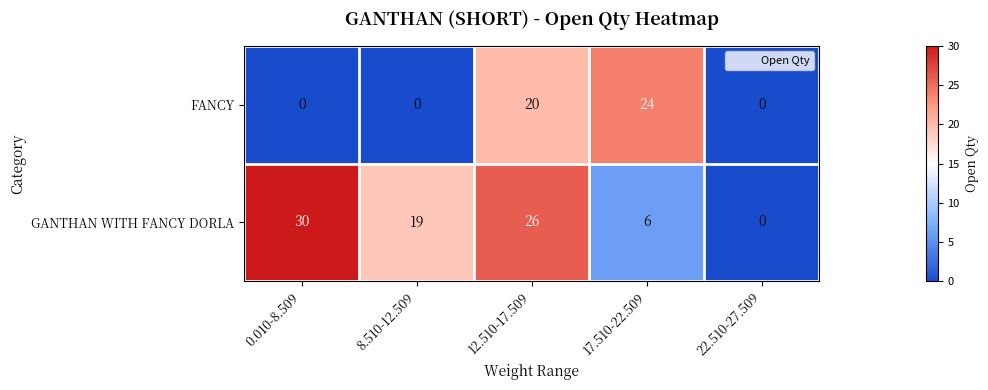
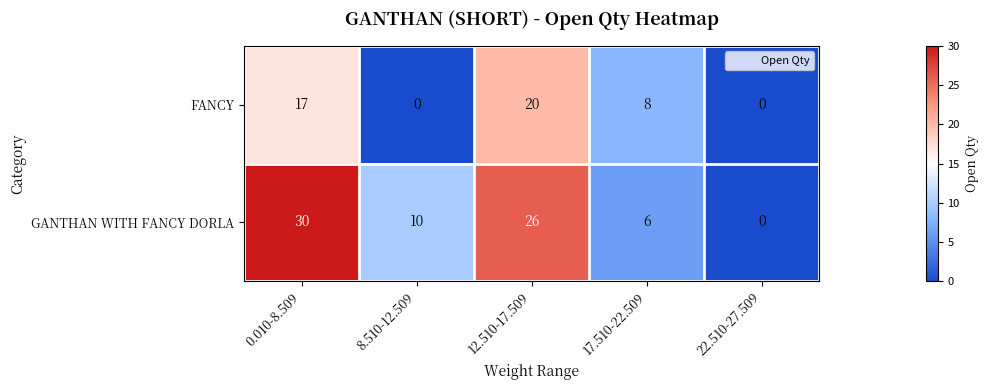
  {
    "FANCY": {
-     "0.010-8.509": 0,
+     "0.010-8.509": 17,
      "8.510-12.509": 0,
      "12.510-17.509": 20,
-     "17.510-22.509": 24,
+     "17.510-22.509": 8,
      "22.510-27.509": 0
    },
    "GANTHAN WITH FANCY DORLA": {
      "0.010-8.509": 30,
-     "8.510-12.509": 19,
+     "8.510-12.509": 10,
      "12.510-17.509": 26,
      "17.510-22.509": 6,
      "22.510-27.509": 0
    }
  }
